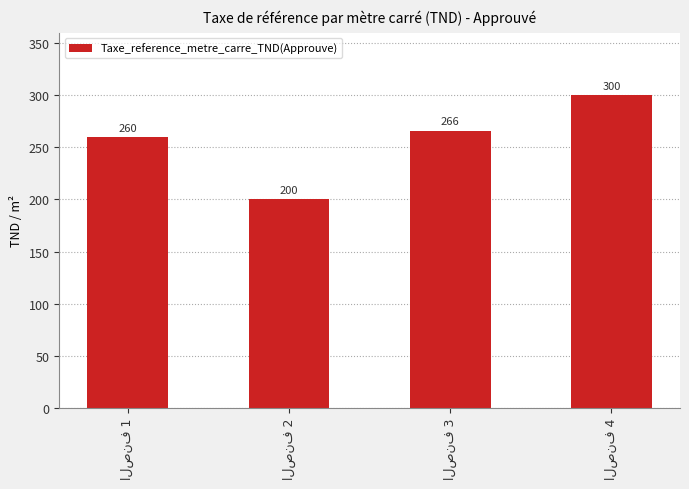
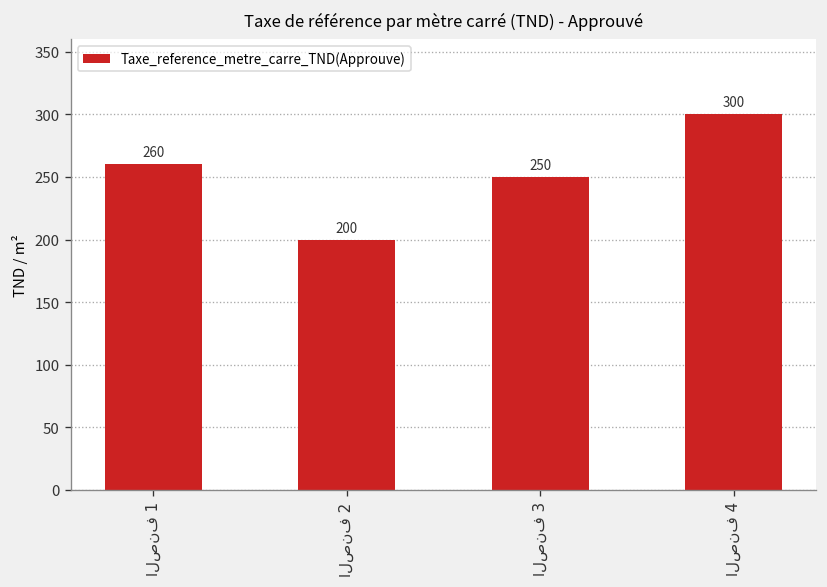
  {
    "الصنف 1": 260,
    "الصنف 2": 200,
-   "الصنف 3": 266,
+   "الصنف 3": 250,
    "الصنف 4": 300
  }
